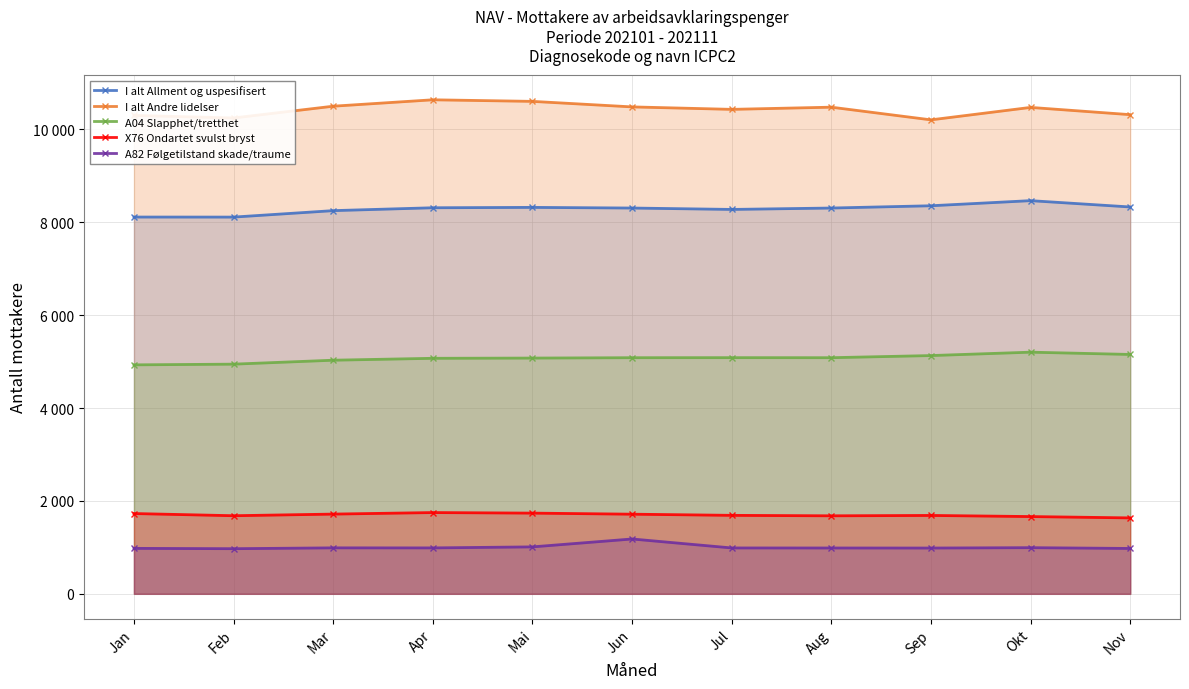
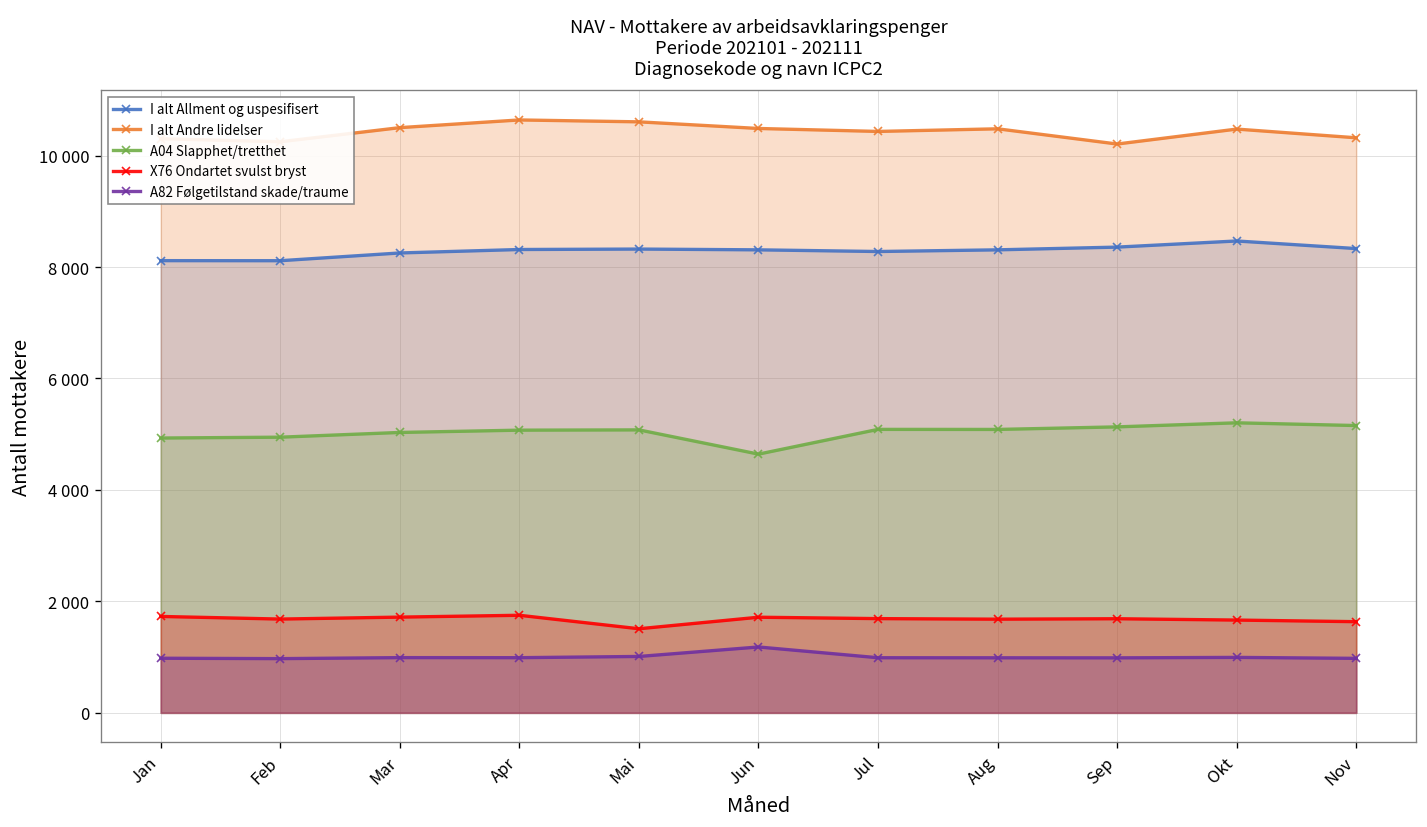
  {
    "I alt Allment og uspesifisert": {
      "Jan": 8100,
      "Feb": 8100,
      "Mar": 8300,
      "Apr": 8300,
      "Mai": 8300,
      "Jun": 8300,
      "Jul": 8300,
      "Aug": 8300,
      "Sep": 8400,
      "Okt": 8500,
      "Nov": 8300
    },
    "I alt Andre lidelser": {
      "Mar": 10500,
      "Apr": 10600,
      "Mai": 10600,
      "Jun": 10500,
      "Jul": 10400,
      "Aug": 10500,
      "Sep": 10200,
      "Okt": 10500,
      "Nov": 10300
    },
    "A04 Slapphet/tretthet": {
      "Jan": 4900,
      "Feb": 4900,
      "Mar": 5000,
      "Apr": 5100,
      "Mai": 5100,
-     "Jun": 5100,
+     "Jun": 4600,
      "Jul": 5100,
      "Aug": 5100,
      "Sep": 5100,
      "Okt": 5200,
      "Nov": 5200
    },
    "X76 Ondartet svulst bryst": {
      "Jan": 1700,
      "Feb": 1700,
      "Mar": 1700,
      "Apr": 1800,
-     "Mai": 1700,
+     "Mai": 1500,
      "Jun": 1700,
      "Jul": 1700,
      "Aug": 1700,
      "Sep": 1700,
      "Okt": 1700,
      "Nov": 1600
    },
    "A82 Følgetilstand skade/traume": {
      "Jan": 1000,
      "Feb": 1000,
      "Mar": 1000,
      "Apr": 1000,
      "Mai": 1000,
      "Jun": 1200,
      "Jul": 1000,
      "Aug": 1000,
      "Sep": 1000,
      "Okt": 1000,
      "Nov": 1000
    }
  }
